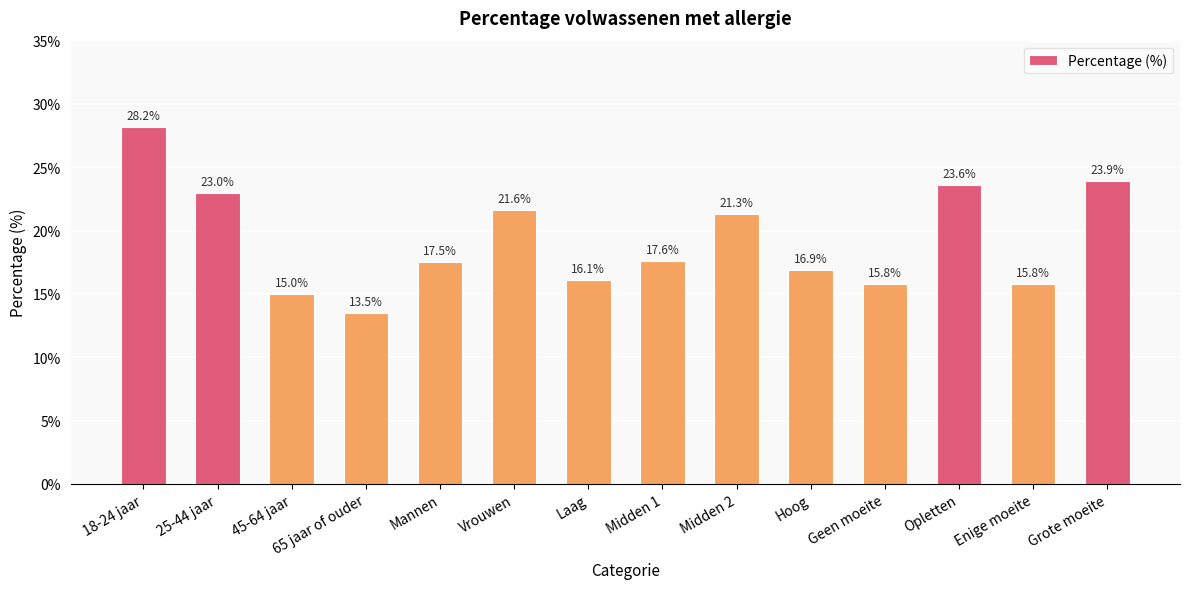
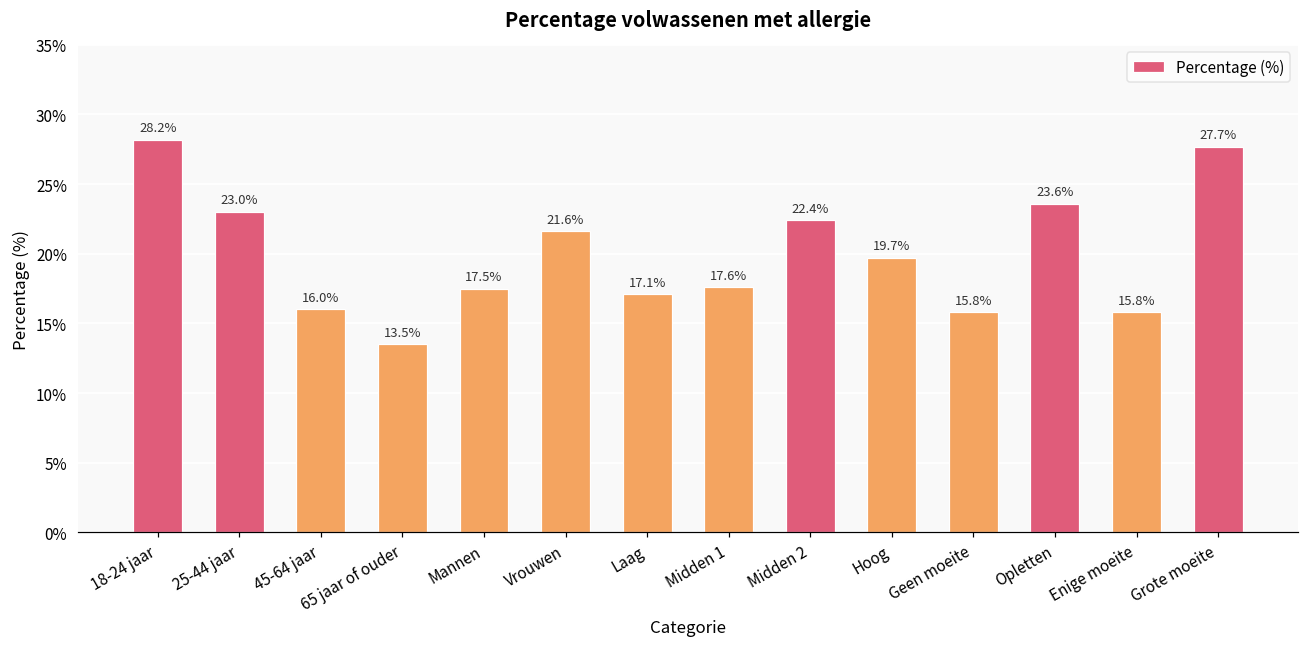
  {
    "18-24 jaar": "28.2%",
    "25-44 jaar": "23.0%",
-   "45-64 jaar": "15.0%",
+   "45-64 jaar": "16.0%",
    "65 jaar of ouder": "13.5%",
    "Mannen": "17.5%",
    "Vrouwen": "21.6%",
-   "Laag": "16.1%",
+   "Laag": "17.1%",
    "Midden 1": "17.6%",
-   "Midden 2": "21.3%",
-   "Hoog": "16.9%",
+   "Midden 2": "22.4%",
+   "Hoog": "19.7%",
    "Geen moeite": "15.8%",
    "Opletten": "23.6%",
    "Enige moeite": "15.8%",
-   "Grote moeite": "23.9%"
+   "Grote moeite": "27.7%"
  }
